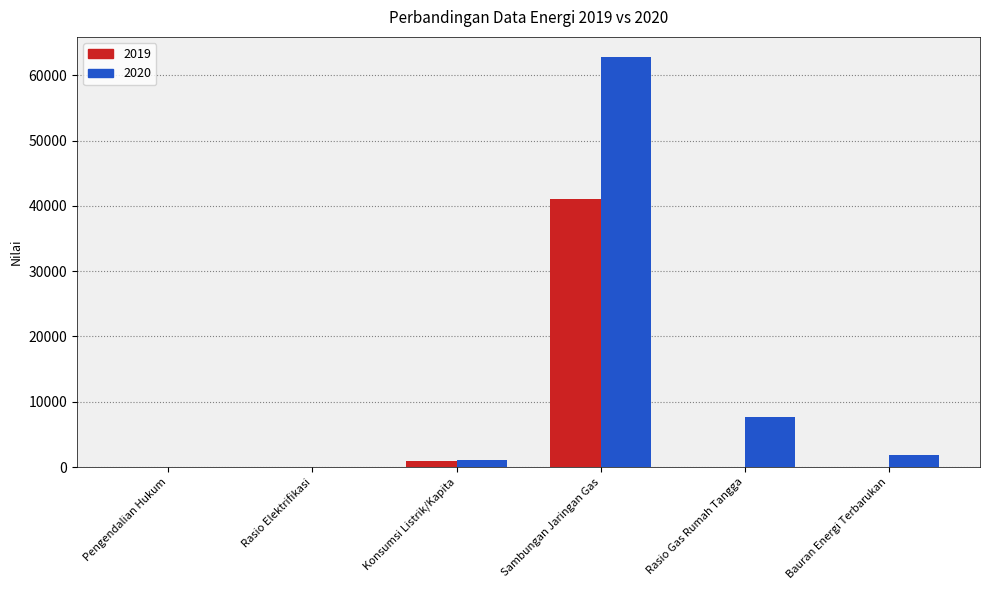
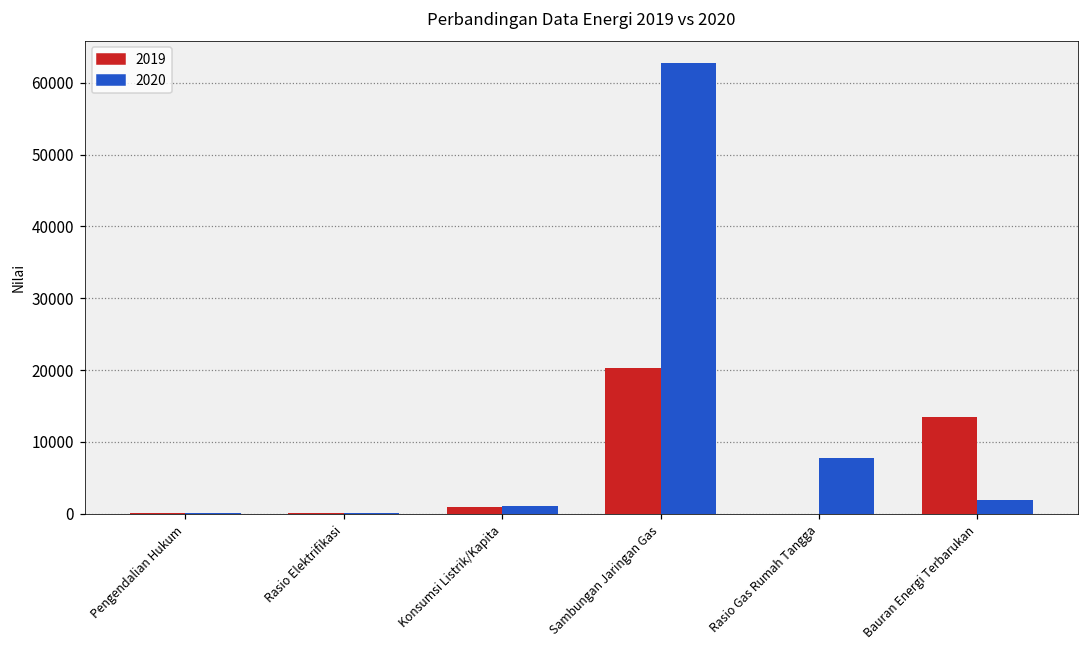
  {
    "2019": {
      "Konsumsi Listrik/Kapita": 1000,
-     "Sambungan Jaringan Gas": 41000,
-     "Bauran Energi Terbarukan": 0
+     "Sambungan Jaringan Gas": 20000,
+     "Bauran Energi Terbarukan": 14000
    },
    "2020": {
      "Konsumsi Listrik/Kapita": 1000,
      "Sambungan Jaringan Gas": 63000,
      "Rasio Gas Rumah Tangga": 8000,
      "Bauran Energi Terbarukan": 2000
    }
  }
